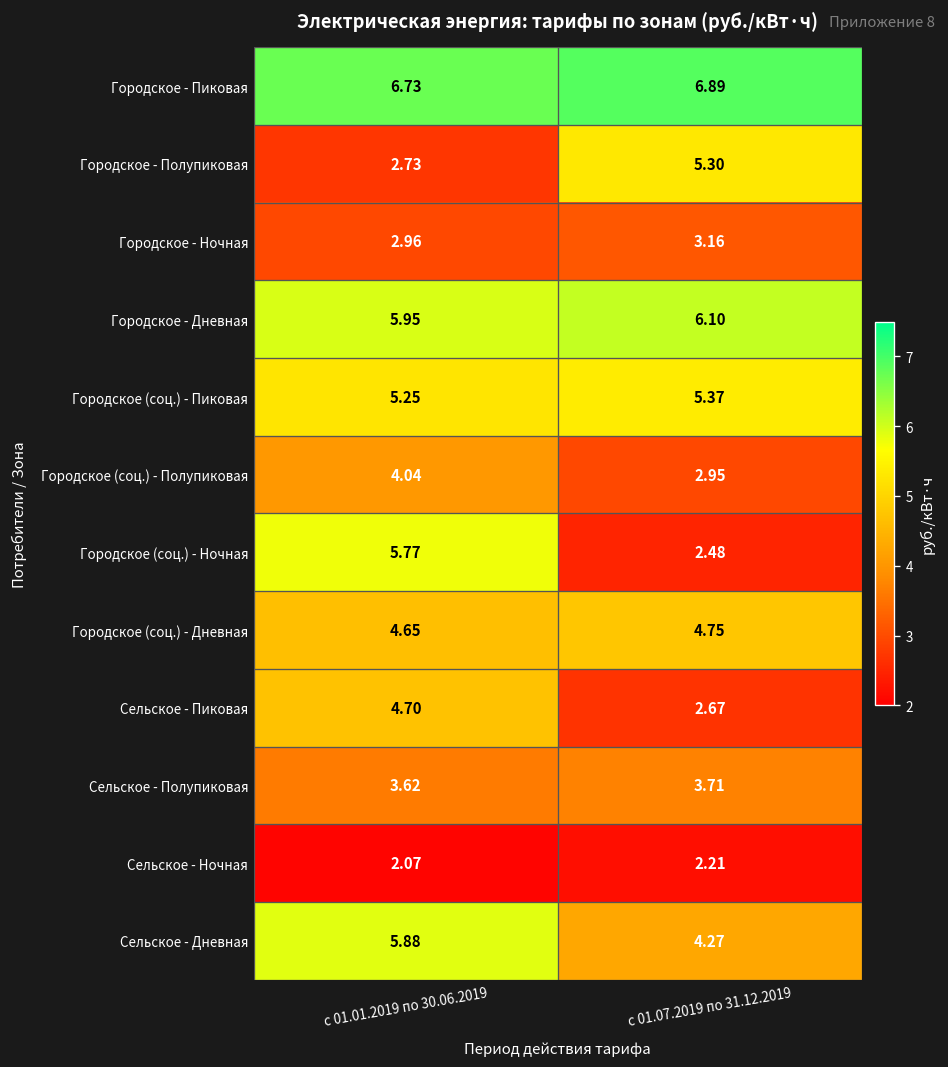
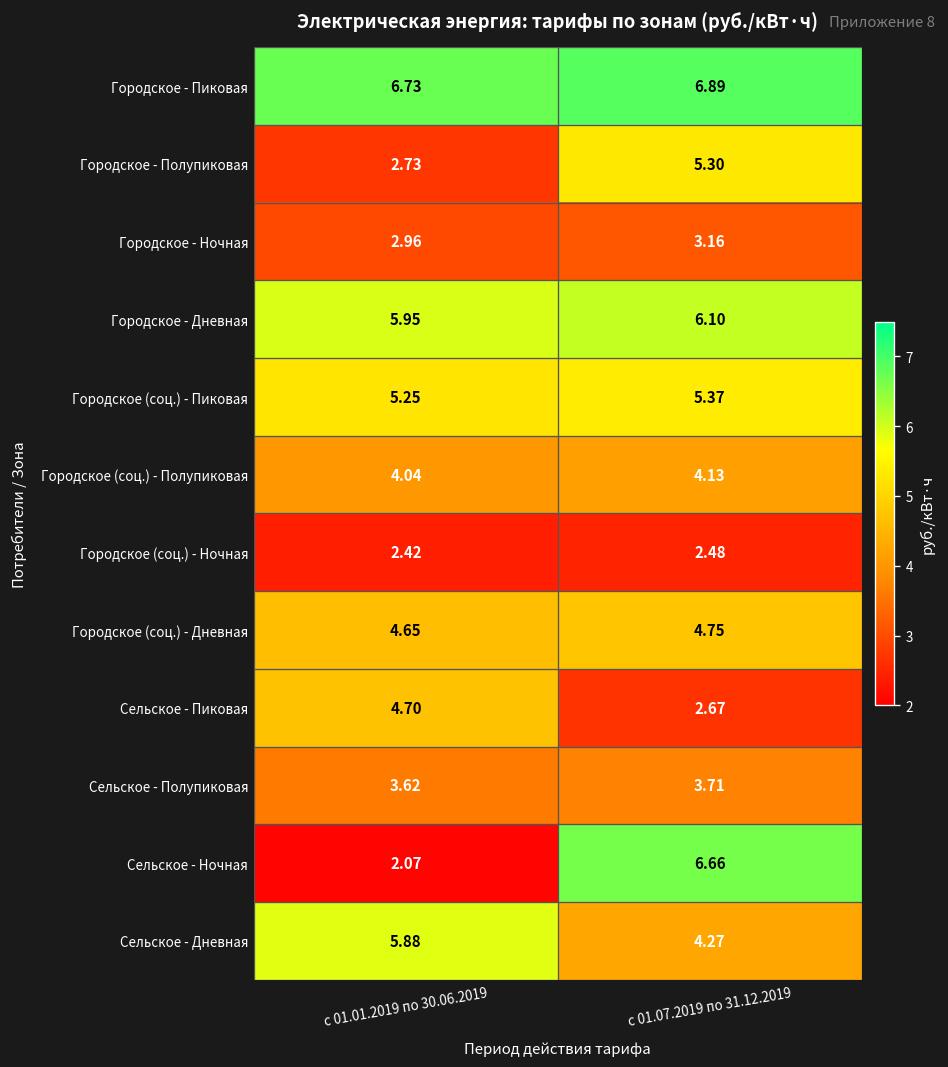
  {
    "Городское - Пиковая": {
      "с 01.01.2019 по 30.06.2019": 6.73,
      "с 01.07.2019 по 31.12.2019": 6.89
    },
    "Городское - Полупиковая": {
      "с 01.01.2019 по 30.06.2019": 2.73,
      "с 01.07.2019 по 31.12.2019": 5.30
    },
    "Городское - Ночная": {
      "с 01.01.2019 по 30.06.2019": 2.96,
      "с 01.07.2019 по 31.12.2019": 3.16
    },
    "Городское - Дневная": {
      "с 01.01.2019 по 30.06.2019": 5.95,
      "с 01.07.2019 по 31.12.2019": 6.10
    },
    "Городское (соц.) - Пиковая": {
      "с 01.01.2019 по 30.06.2019": 5.25,
      "с 01.07.2019 по 31.12.2019": 5.37
    },
    "Городское (соц.) - Полупиковая": {
      "с 01.01.2019 по 30.06.2019": 4.04,
-     "с 01.07.2019 по 31.12.2019": 2.95
+     "с 01.07.2019 по 31.12.2019": 4.13
    },
    "Городское (соц.) - Ночная": {
-     "с 01.01.2019 по 30.06.2019": 5.77,
+     "с 01.01.2019 по 30.06.2019": 2.42,
      "с 01.07.2019 по 31.12.2019": 2.48
    },
    "Городское (соц.) - Дневная": {
      "с 01.01.2019 по 30.06.2019": 4.65,
      "с 01.07.2019 по 31.12.2019": 4.75
    },
    "Сельское - Пиковая": {
      "с 01.01.2019 по 30.06.2019": 4.70,
      "с 01.07.2019 по 31.12.2019": 2.67
    },
    "Сельское - Полупиковая": {
      "с 01.01.2019 по 30.06.2019": 3.62,
      "с 01.07.2019 по 31.12.2019": 3.71
    },
    "Сельское - Ночная": {
      "с 01.01.2019 по 30.06.2019": 2.07,
-     "с 01.07.2019 по 31.12.2019": 2.21
+     "с 01.07.2019 по 31.12.2019": 6.66
    },
    "Сельское - Дневная": {
      "с 01.01.2019 по 30.06.2019": 5.88,
      "с 01.07.2019 по 31.12.2019": 4.27
    }
  }
